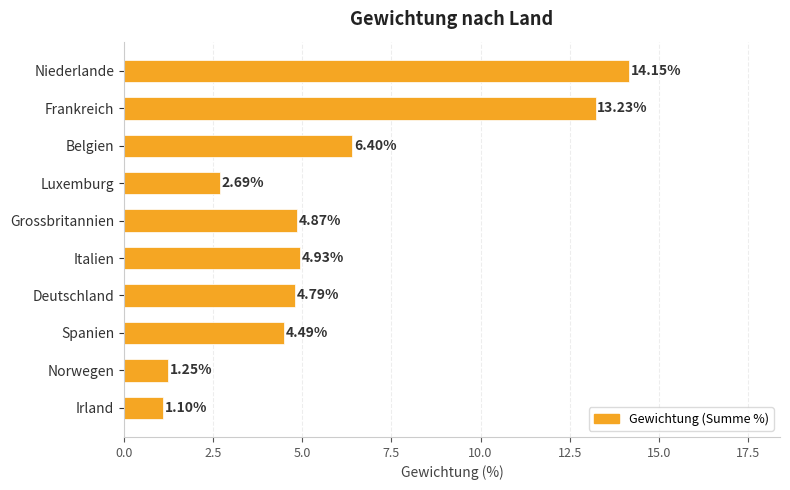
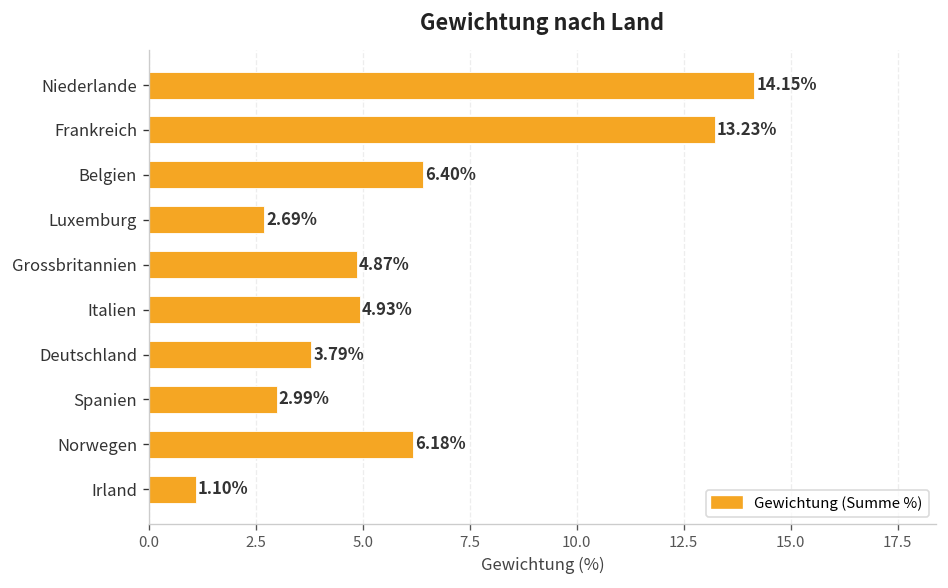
  {
    "Niederlande": "14.15%",
    "Frankreich": "13.23%",
    "Belgien": "6.40%",
    "Luxemburg": "2.69%",
    "Grossbritannien": "4.87%",
    "Italien": "4.93%",
-   "Deutschland": "4.79%",
-   "Spanien": "4.49%",
-   "Norwegen": "1.25%",
+   "Deutschland": "3.79%",
+   "Spanien": "2.99%",
+   "Norwegen": "6.18%",
    "Irland": "1.10%"
  }
